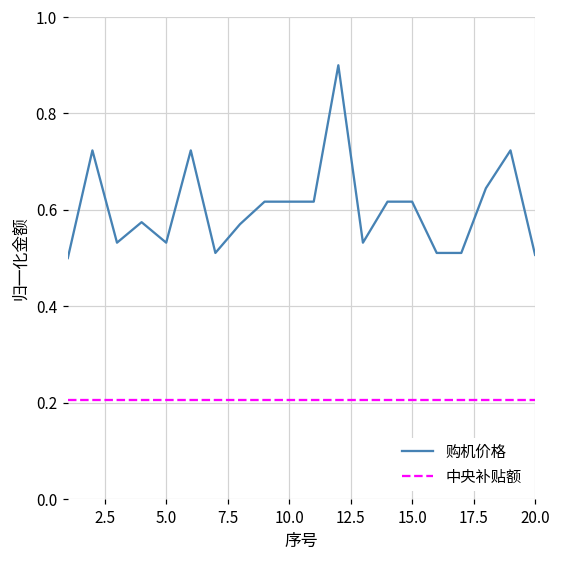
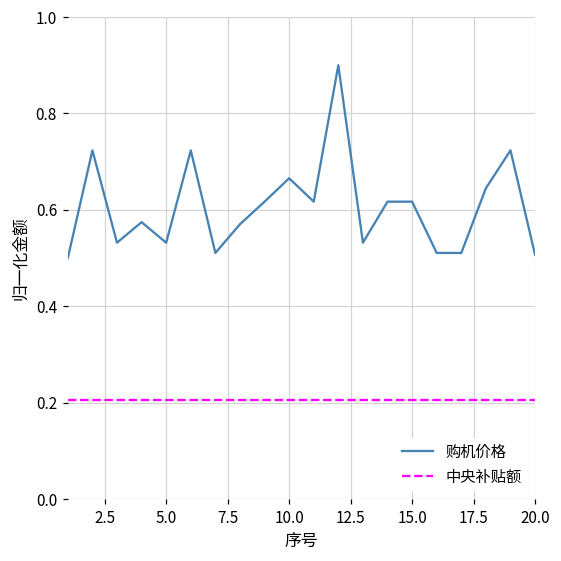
  {
    "购机价格": {
      "5.0": 0.53,
-     "10.0": 0.62,
+     "10.0": 0.67,
      "15.0": 0.62,
      "20.0": 0.51
    },
    "中央补贴额": {
      "5.0": 0.21,
      "10.0": 0.21,
      "15.0": 0.21,
      "20.0": 0.21
    }
  }
